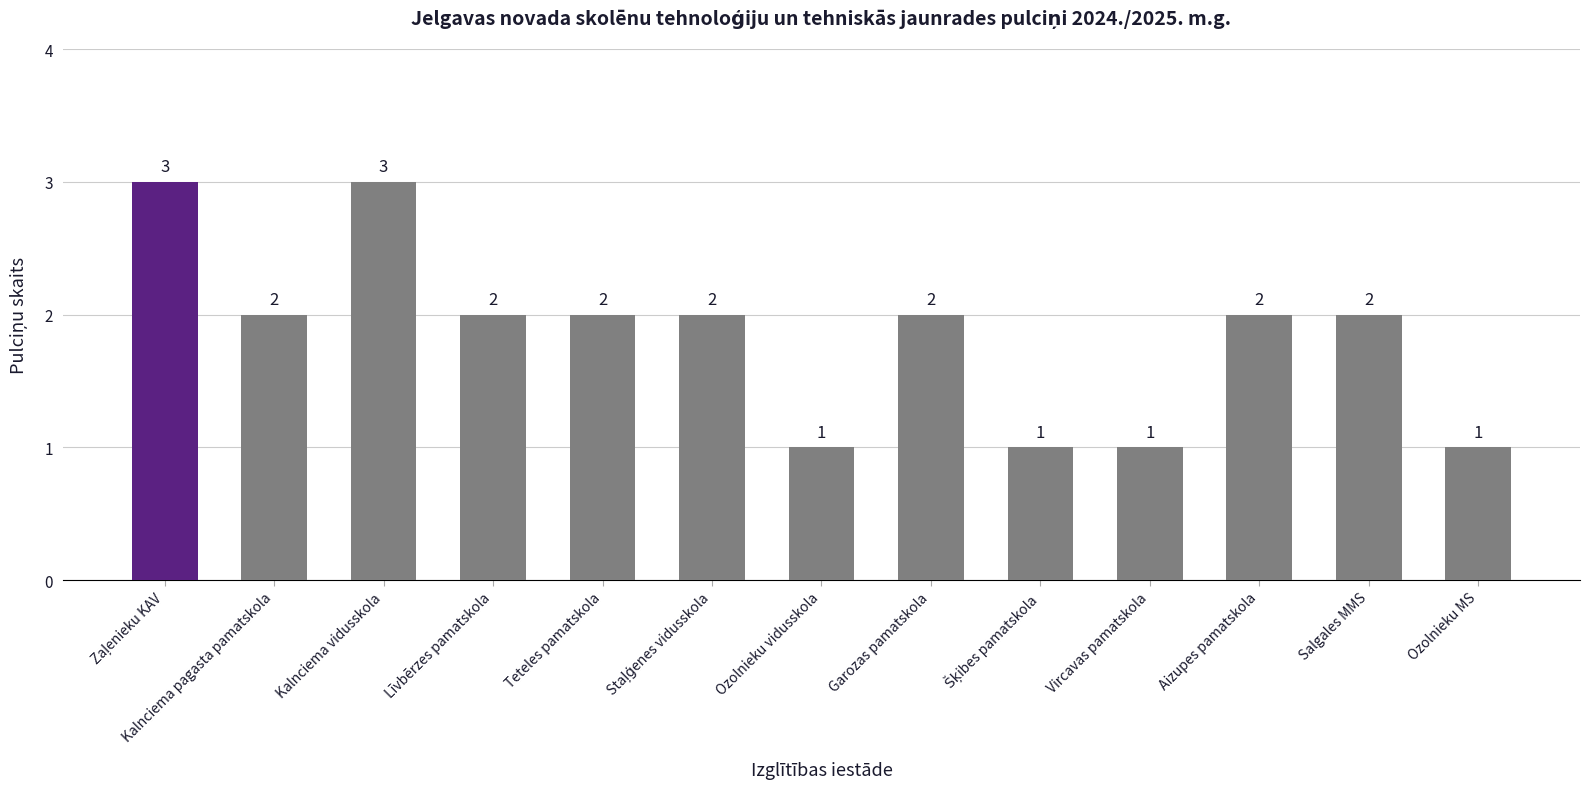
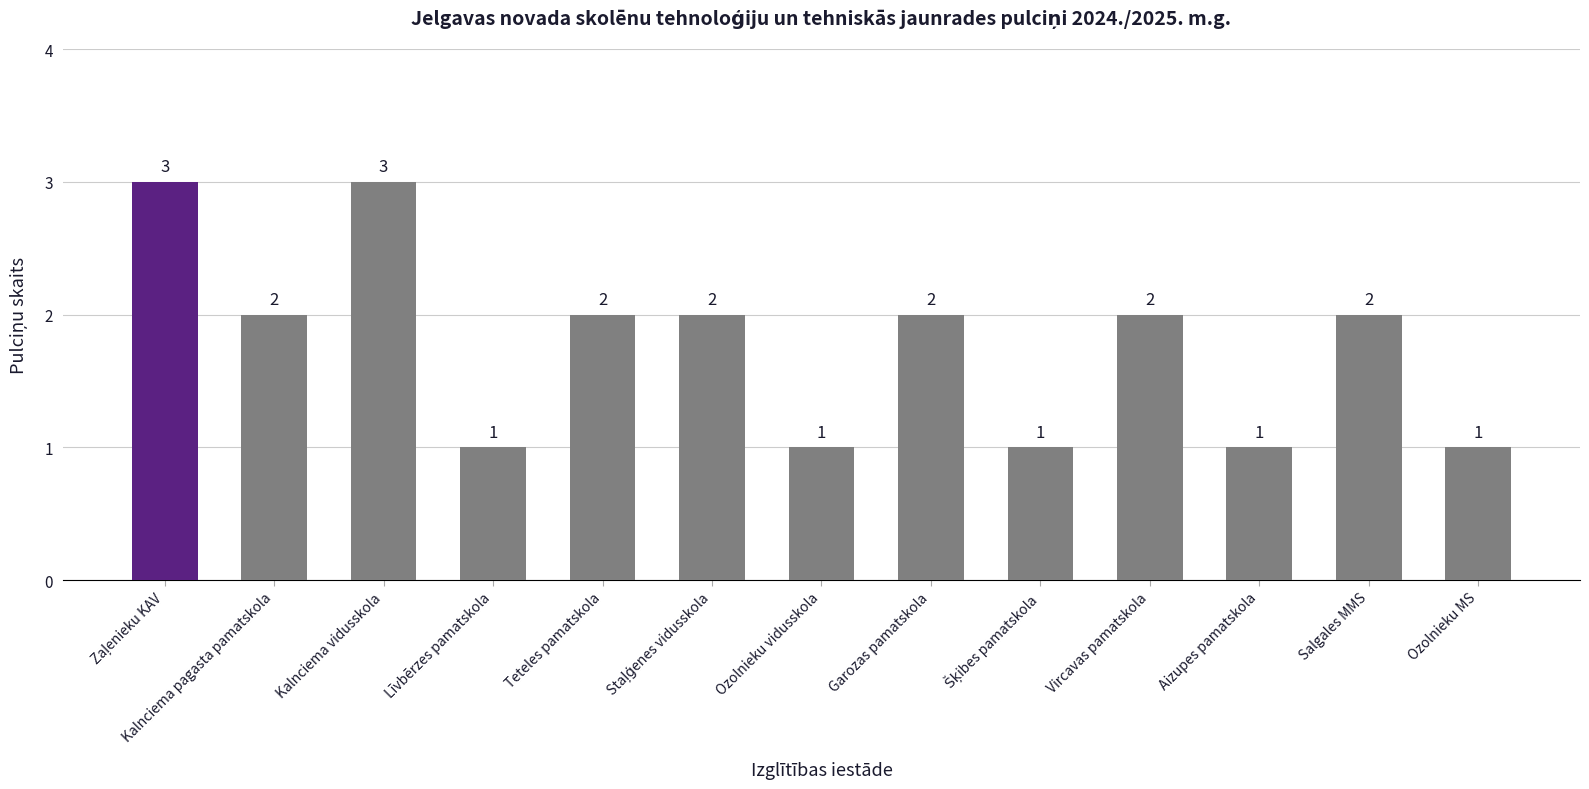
  {
    "Zaļenieku KAV": 3,
    "Kalnciema pagasta pamatskola": 2,
    "Kalnciema vidusskola": 3,
-   "Līvbērzes pamatskola": 2,
+   "Līvbērzes pamatskola": 1,
    "Teteles pamatskola": 2,
    "Staļģenes vidusskola": 2,
    "Ozolnieku vidusskola": 1,
    "Garozas pamatskola": 2,
    "Šķibes pamatskola": 1,
-   "Vircavas pamatskola": 1,
-   "Aizupes pamatskola": 2,
+   "Vircavas pamatskola": 2,
+   "Aizupes pamatskola": 1,
    "Salgales MMS": 2,
    "Ozolnieku MS": 1
  }
